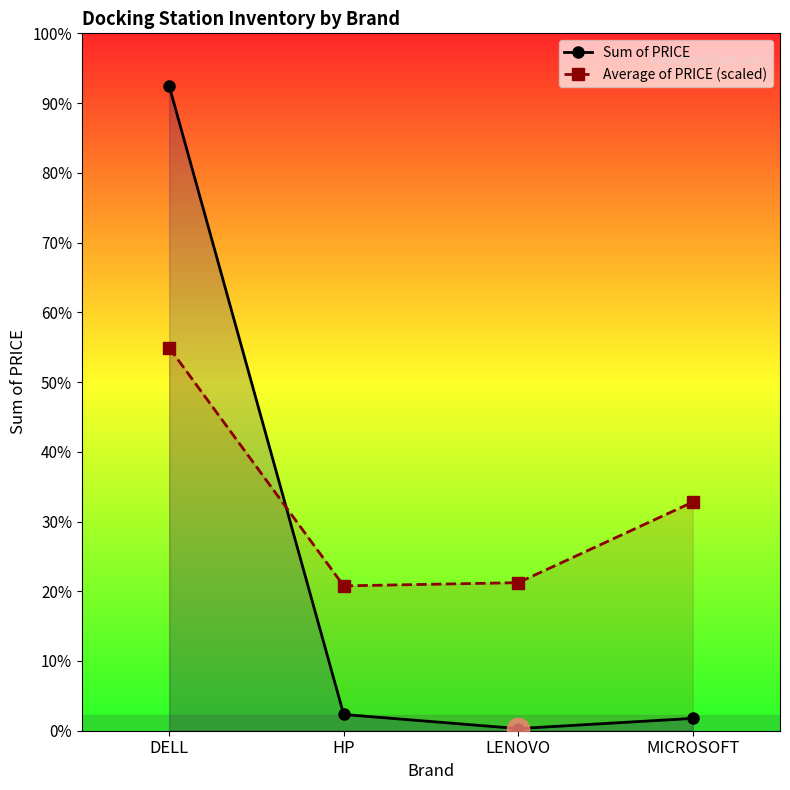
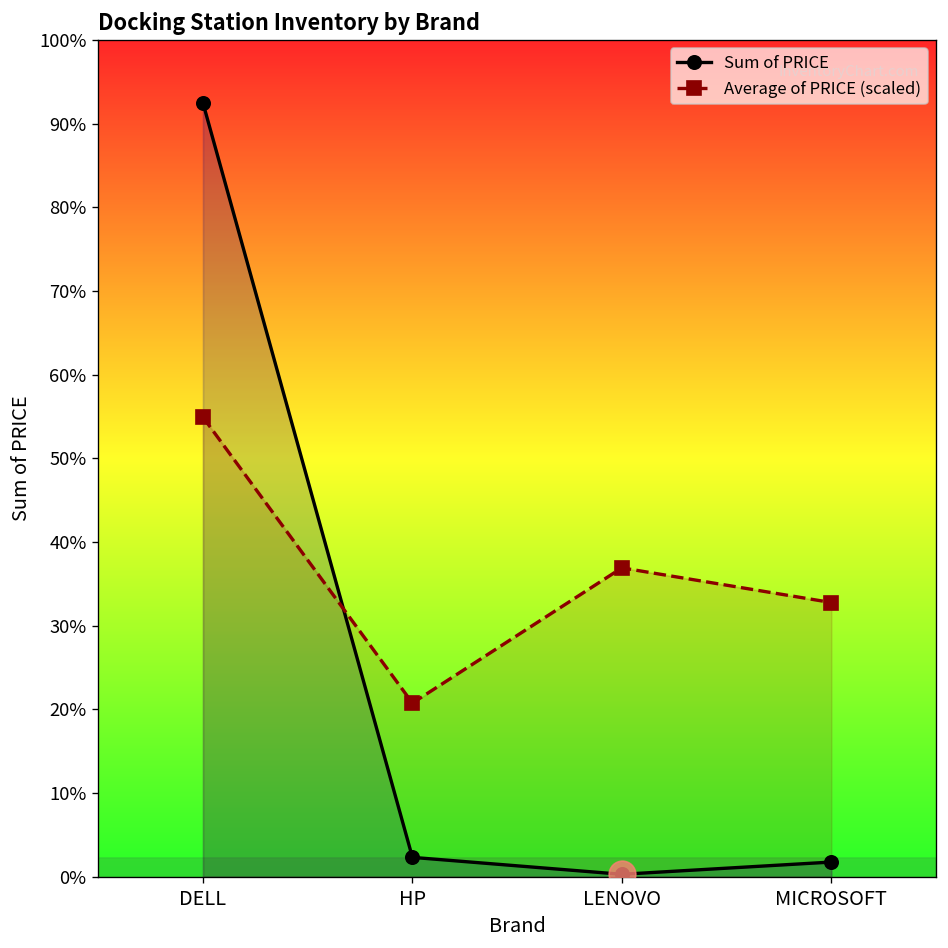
  {
    "Sum of PRICE": {
      "DELL": "92%",
      "HP": "2%"
    },
    "Average of PRICE (scaled)": {
      "DELL": "55%",
      "HP": "21%",
-     "LENOVO": "21%",
+     "LENOVO": "37%",
      "MICROSOFT": "33%"
    }
  }
